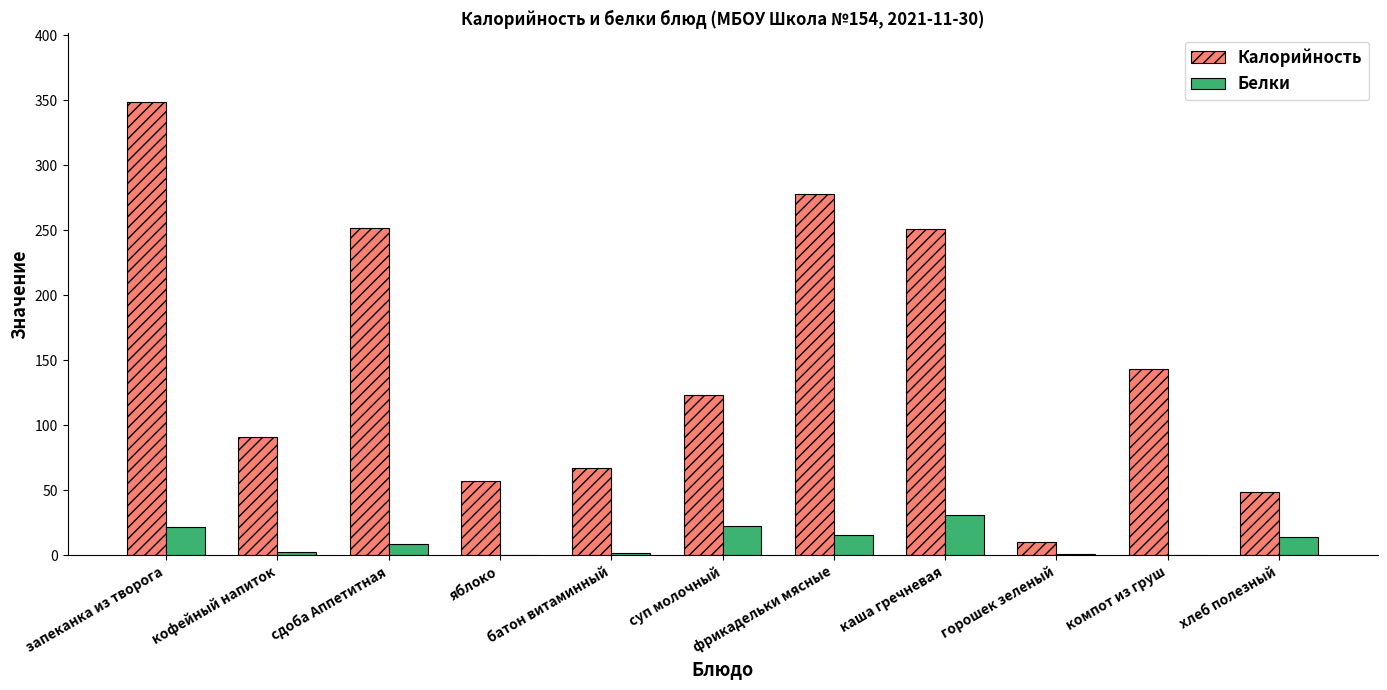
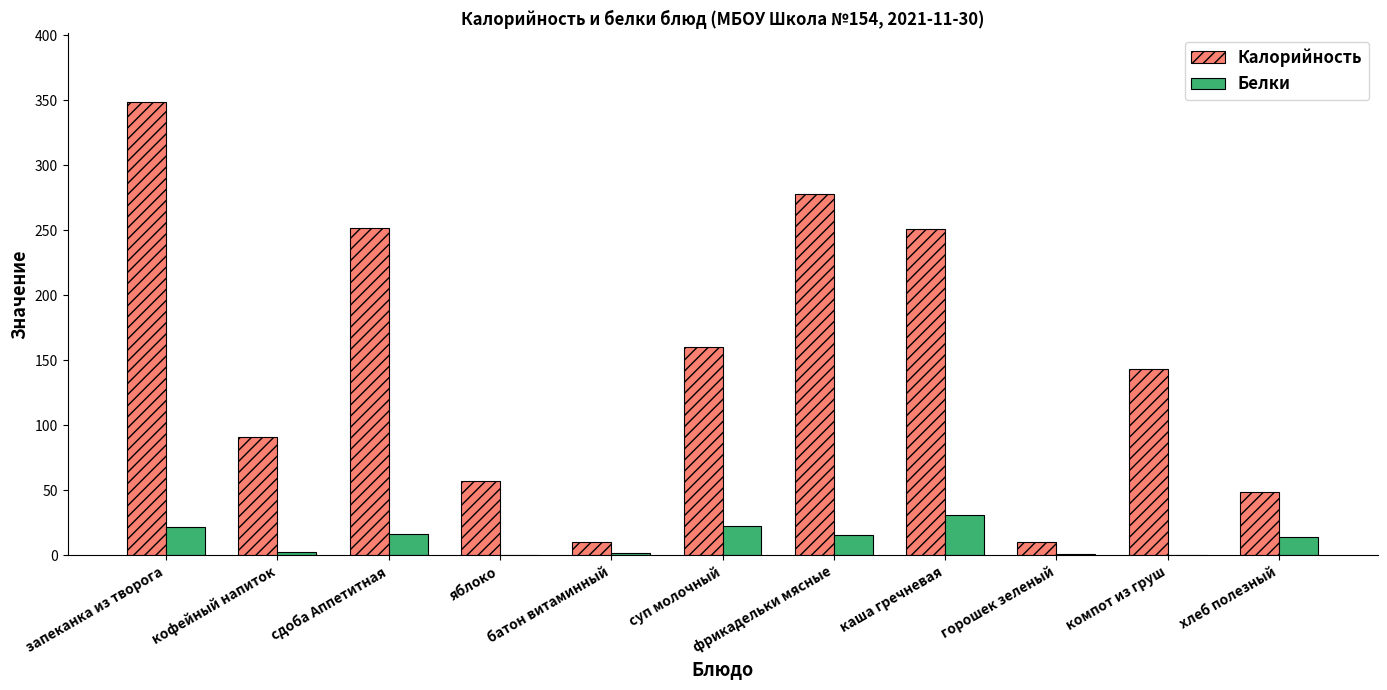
  {
    "Калорийность": {
      "запеканка из творога": 349,
      "кофейный напиток": 91,
      "сдоба Аппетитная": 252,
      "яблоко": 57,
-     "батон витаминный": 67,
-     "суп молочный": 123,
+     "батон витаминный": 10,
+     "суп молочный": 160,
      "фрикадельки мясные": 278,
      "каша гречневая": 251,
      "горошек зеленый": 10,
      "компот из груш": 143,
      "хлеб полезный": 48
    },
    "Белки": {
      "запеканка из творога": 22,
      "кофейный напиток": 2,
-     "сдоба Аппетитная": 8,
+     "сдоба Аппетитная": 16,
      "суп молочный": 23,
      "фрикадельки мясные": 16,
      "каша гречневая": 31,
      "хлеб полезный": 14
    }
  }
